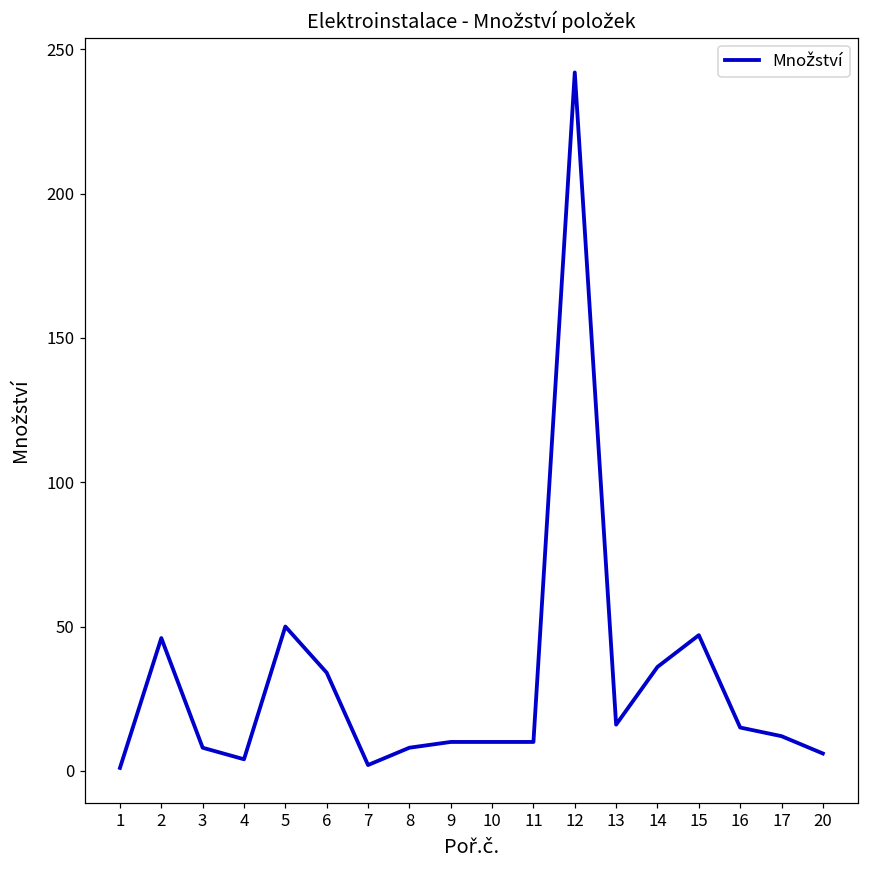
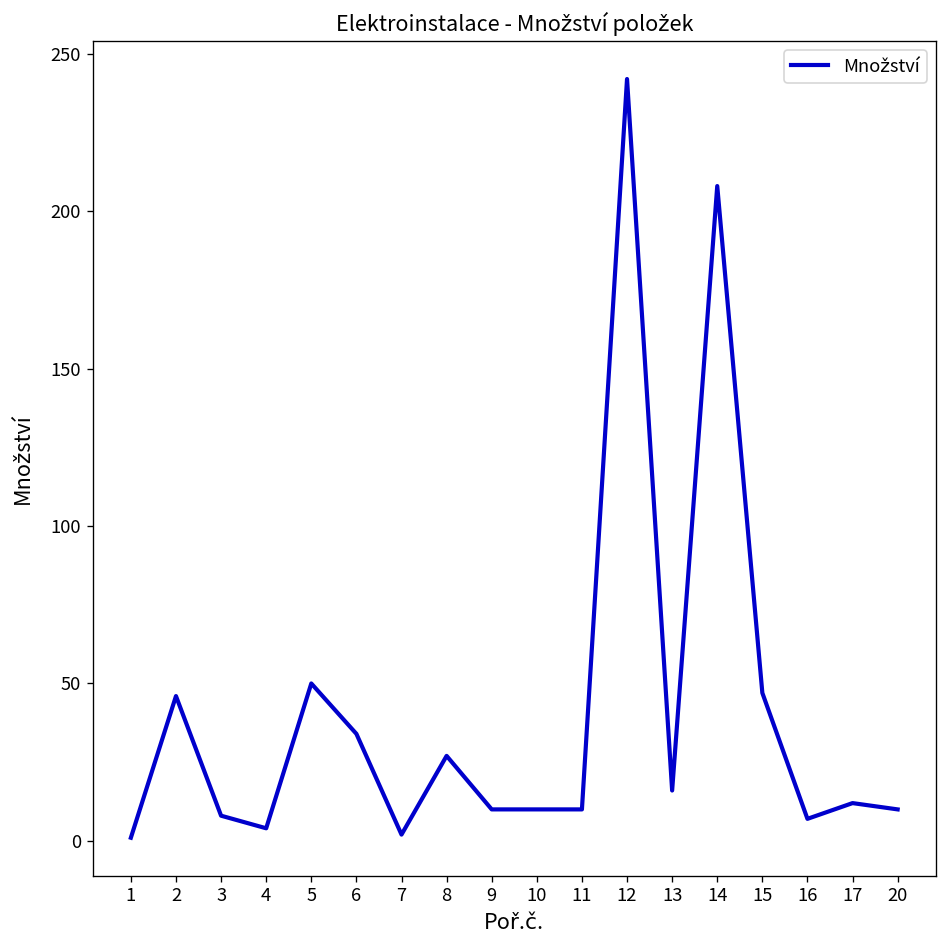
  {
    "1": 1,
    "2": 46,
    "3": 8,
    "4": 4,
    "5": 50,
    "6": 34,
    "7": 2,
-   "8": 8,
+   "8": 27,
    "9": 10,
    "10": 10,
    "11": 10,
    "12": 242,
    "13": 16,
-   "14": 36,
+   "14": 208,
    "15": 47,
-   "16": 15,
+   "16": 7,
    "17": 12,
-   "20": 6
+   "20": 10
  }
